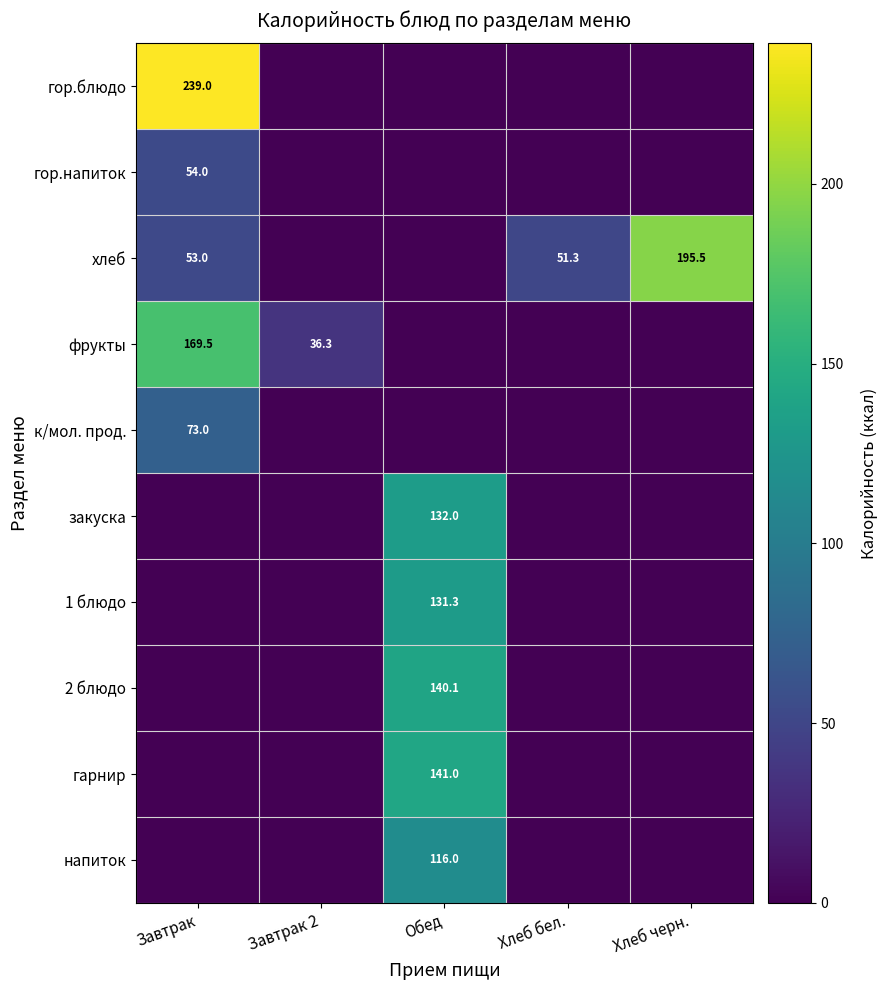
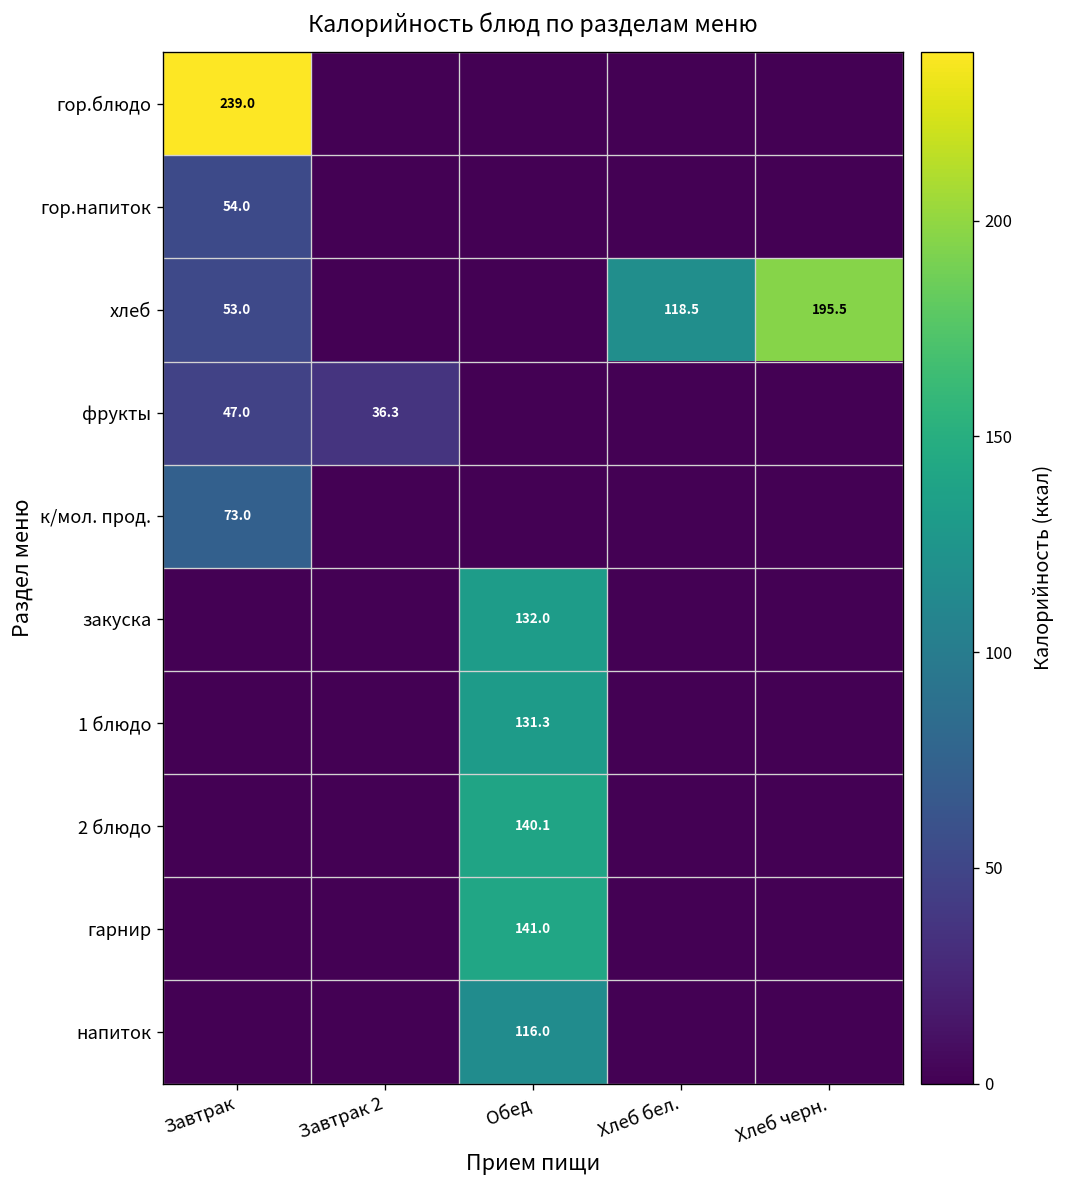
  {
    "гор.блюдо": {
      "Завтрак": 239.0
    },
    "гор.напиток": {
      "Завтрак": 54.0
    },
    "хлеб": {
      "Завтрак": 53.0,
-     "Хлеб бел.": 51.3,
+     "Хлеб бел.": 118.5,
      "Хлеб черн.": 195.5
    },
    "фрукты": {
-     "Завтрак": 169.5,
+     "Завтрак": 47.0,
      "Завтрак 2": 36.3
    },
    "к/мол. прод.": {
      "Завтрак": 73.0
    },
    "закуска": {
      "Обед": 132.0
    },
    "1 блюдо": {
      "Обед": 131.3
    },
    "2 блюдо": {
      "Обед": 140.1
    },
    "гарнир": {
      "Обед": 141.0
    },
    "напиток": {
      "Обед": 116.0
    }
  }
